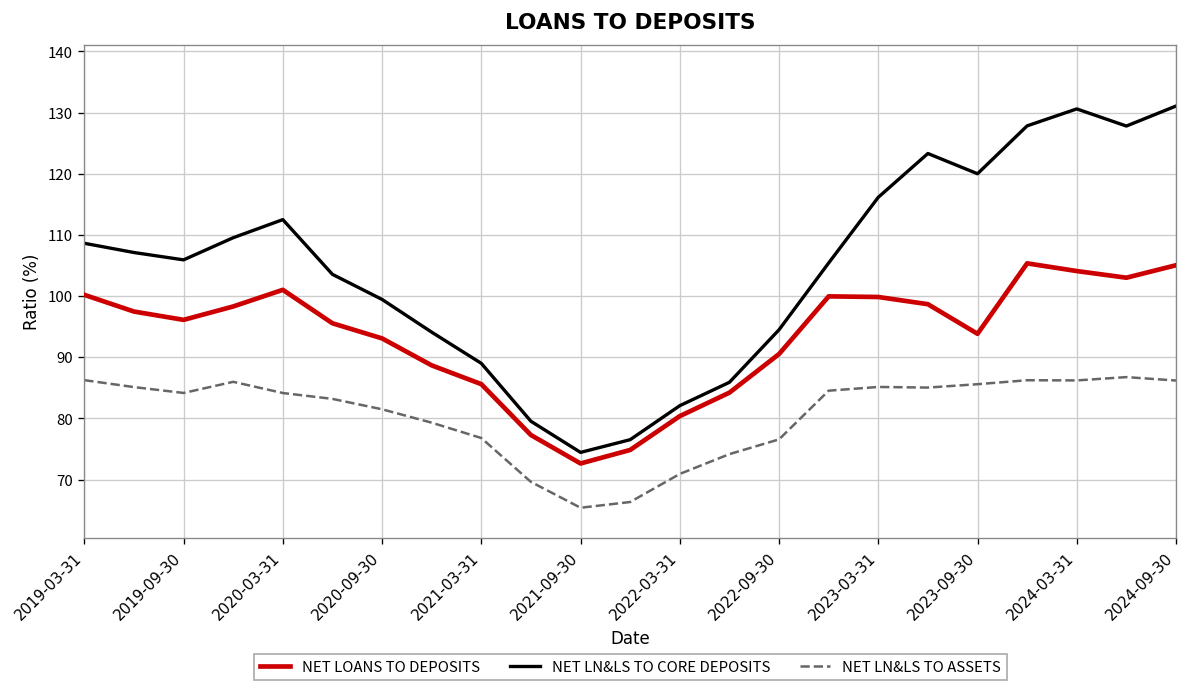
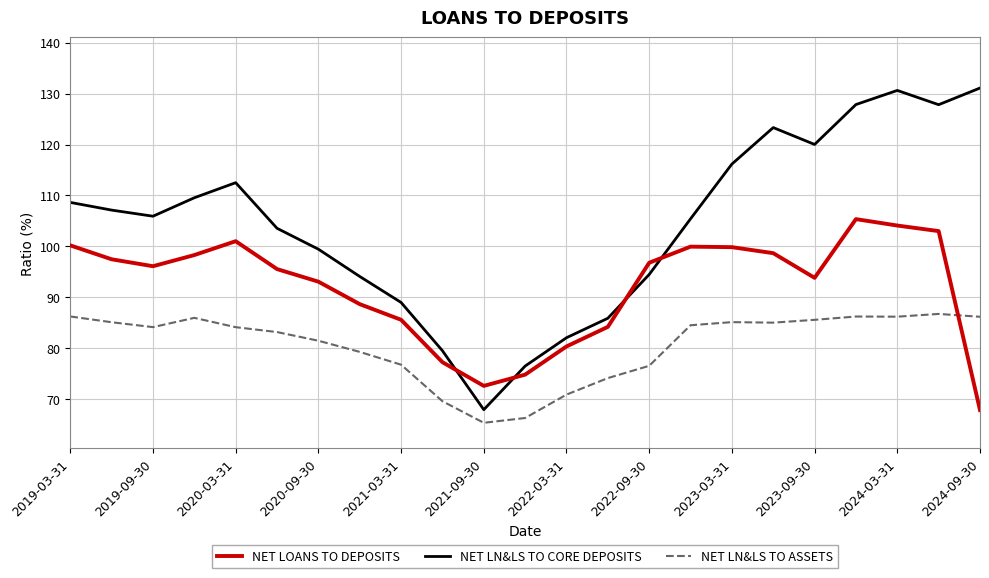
  {
    "NET LOANS TO DEPOSITS": {
      "2019-03-31": 100,
      "2019-09-30": 96,
      "2020-03-31": 101,
      "2020-09-30": 93,
      "2021-03-31": 86,
      "2021-09-30": 73,
      "2022-03-31": 80,
-     "2022-09-30": 91,
+     "2022-09-30": 97,
      "2023-03-31": 100,
      "2023-09-30": 94,
      "2024-03-31": 104,
-     "2024-09-30": 105
+     "2024-09-30": 68
    },
    "NET LN&LS TO CORE DEPOSITS": {
      "2019-03-31": 109,
      "2019-09-30": 106,
      "2020-03-31": 113,
      "2020-09-30": 99,
      "2021-03-31": 89,
-     "2021-09-30": 74,
+     "2021-09-30": 68,
      "2022-03-31": 82,
      "2022-09-30": 95,
      "2023-03-31": 116,
      "2023-09-30": 120,
      "2024-03-31": 131,
      "2024-09-30": 131
    },
    "NET LN&LS TO ASSETS": {
      "2019-03-31": 86,
      "2019-09-30": 84,
      "2020-03-31": 84,
      "2020-09-30": 82,
      "2021-03-31": 77,
      "2021-09-30": 65,
      "2022-03-31": 71,
      "2022-09-30": 77,
      "2023-03-31": 85,
      "2023-09-30": 86,
      "2024-03-31": 86,
      "2024-09-30": 86
    }
  }
